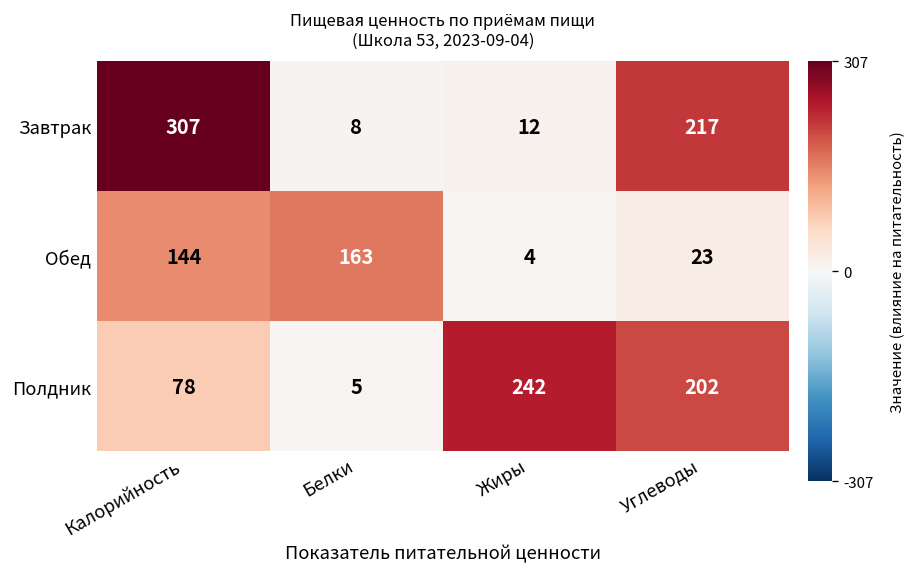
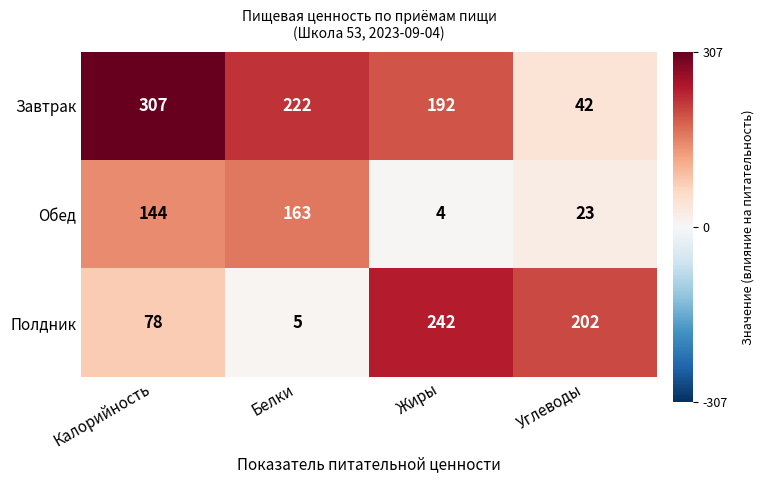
  {
    "Завтрак": {
      "Калорийность": 307,
-     "Белки": 8,
-     "Жиры": 12,
-     "Углеводы": 217
+     "Белки": 222,
+     "Жиры": 192,
+     "Углеводы": 42
    },
    "Обед": {
      "Калорийность": 144,
      "Белки": 163,
      "Жиры": 4,
      "Углеводы": 23
    },
    "Полдник": {
      "Калорийность": 78,
      "Белки": 5,
      "Жиры": 242,
      "Углеводы": 202
    }
  }
